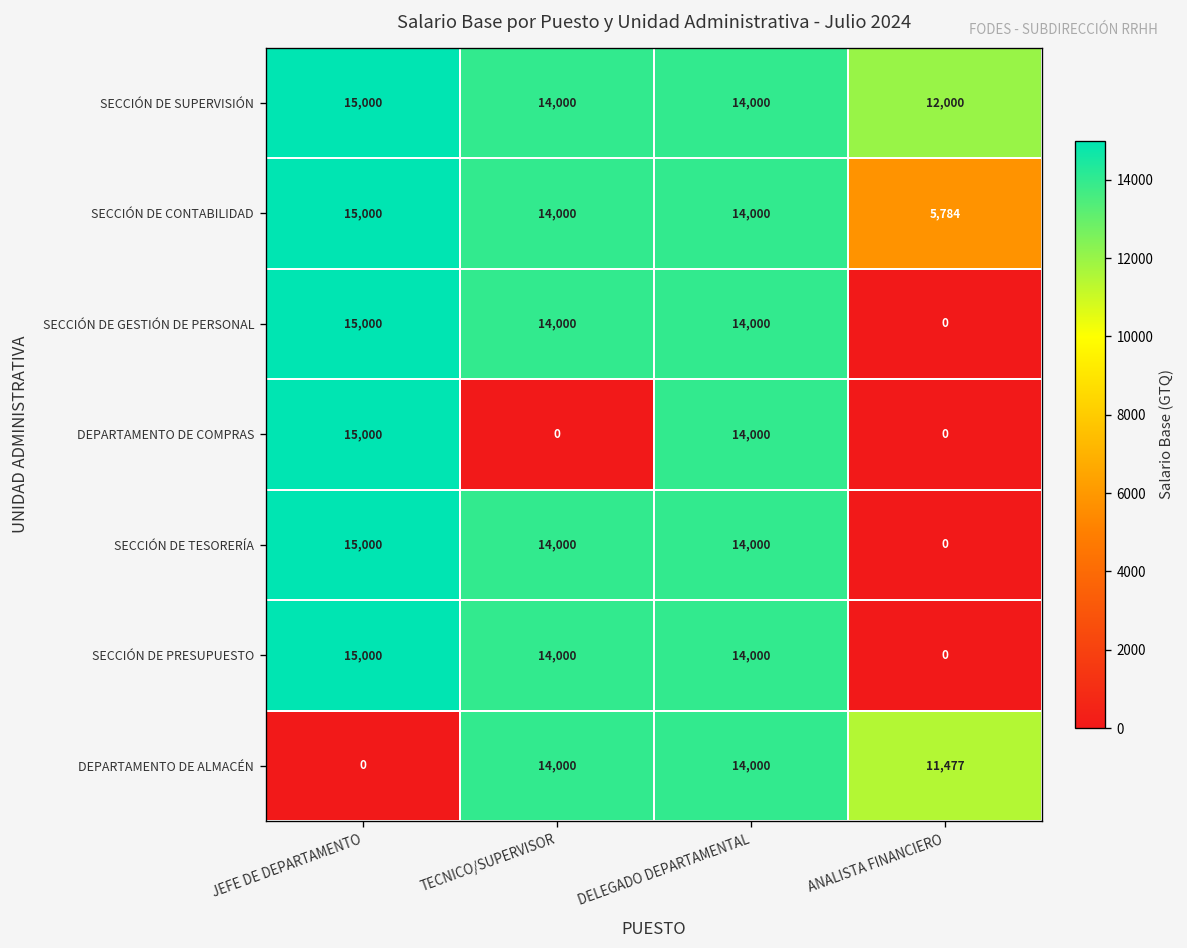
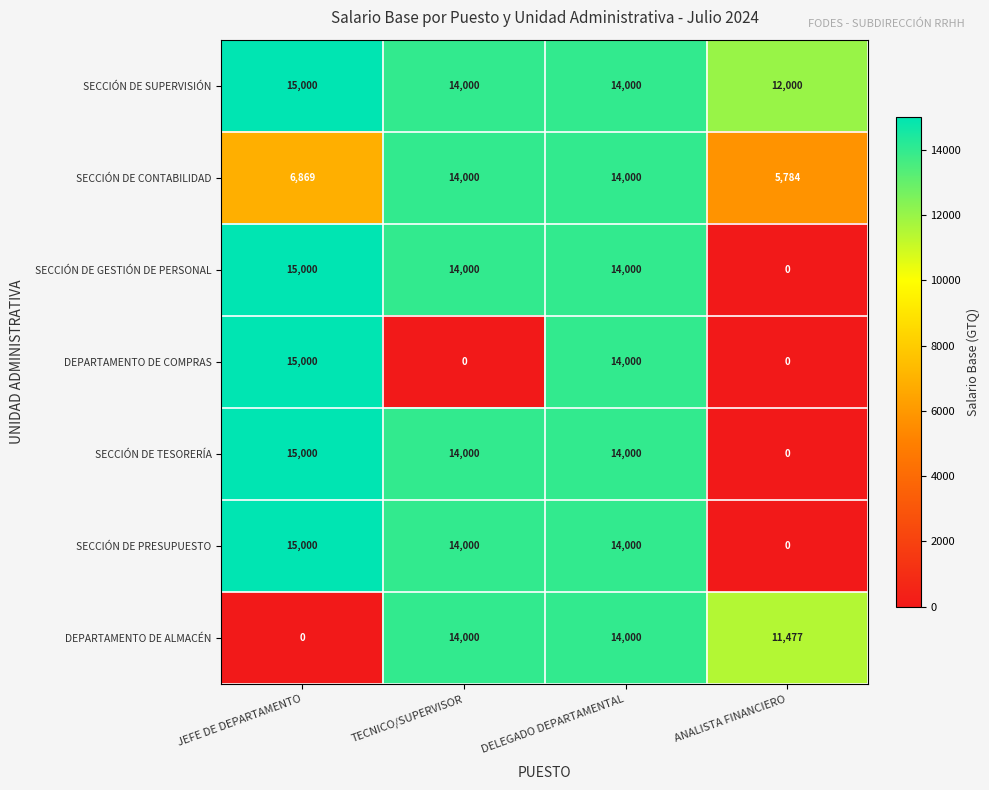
  {
    "SECCIÓN DE SUPERVISIÓN": {
      "JEFE DE DEPARTAMENTO": "15,000",
      "TECNICO/SUPERVISOR": "14,000",
      "DELEGADO DEPARTAMENTAL": "14,000",
      "ANALISTA FINANCIERO": "12,000"
    },
    "SECCIÓN DE CONTABILIDAD": {
-     "JEFE DE DEPARTAMENTO": "15,000",
+     "JEFE DE DEPARTAMENTO": "6,869",
      "TECNICO/SUPERVISOR": "14,000",
      "DELEGADO DEPARTAMENTAL": "14,000",
      "ANALISTA FINANCIERO": "5,784"
    },
    "SECCIÓN DE GESTIÓN DE PERSONAL": {
      "JEFE DE DEPARTAMENTO": "15,000",
      "TECNICO/SUPERVISOR": "14,000",
      "DELEGADO DEPARTAMENTAL": "14,000",
      "ANALISTA FINANCIERO": "0"
    },
    "DEPARTAMENTO DE COMPRAS": {
      "JEFE DE DEPARTAMENTO": "15,000",
      "TECNICO/SUPERVISOR": "0",
      "DELEGADO DEPARTAMENTAL": "14,000",
      "ANALISTA FINANCIERO": "0"
    },
    "SECCIÓN DE TESORERÍA": {
      "JEFE DE DEPARTAMENTO": "15,000",
      "TECNICO/SUPERVISOR": "14,000",
      "DELEGADO DEPARTAMENTAL": "14,000",
      "ANALISTA FINANCIERO": "0"
    },
    "SECCIÓN DE PRESUPUESTO": {
      "JEFE DE DEPARTAMENTO": "15,000",
      "TECNICO/SUPERVISOR": "14,000",
      "DELEGADO DEPARTAMENTAL": "14,000",
      "ANALISTA FINANCIERO": "0"
    },
    "DEPARTAMENTO DE ALMACÉN": {
      "JEFE DE DEPARTAMENTO": "0",
      "TECNICO/SUPERVISOR": "14,000",
      "DELEGADO DEPARTAMENTAL": "14,000",
      "ANALISTA FINANCIERO": "11,477"
    }
  }
